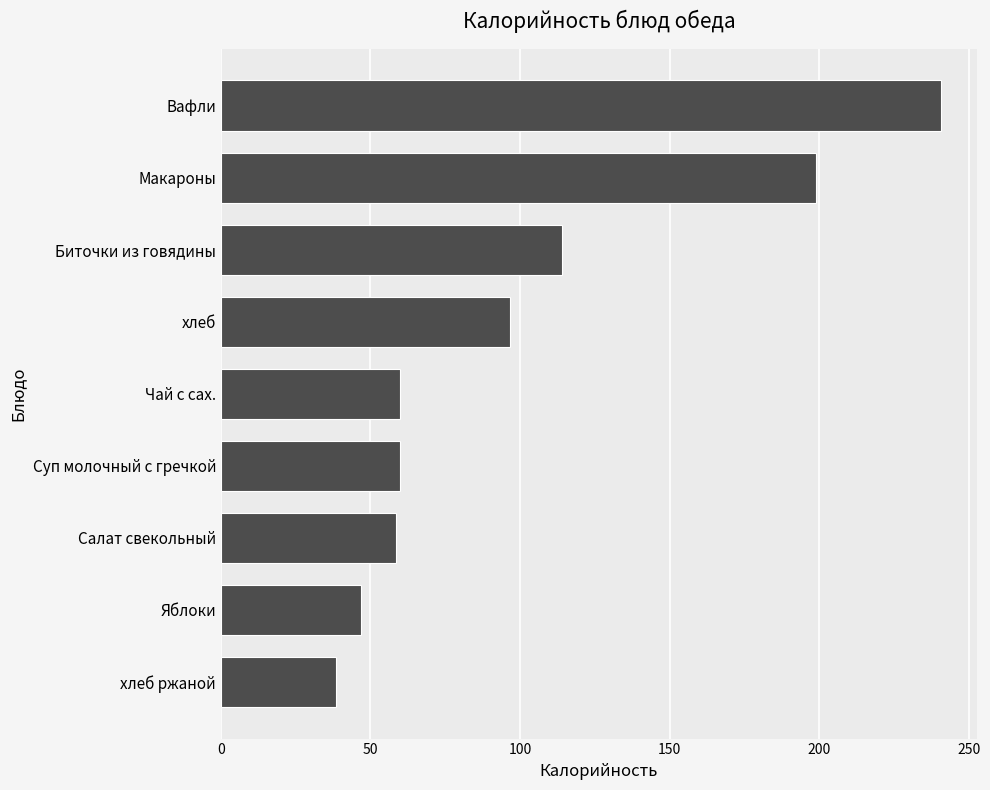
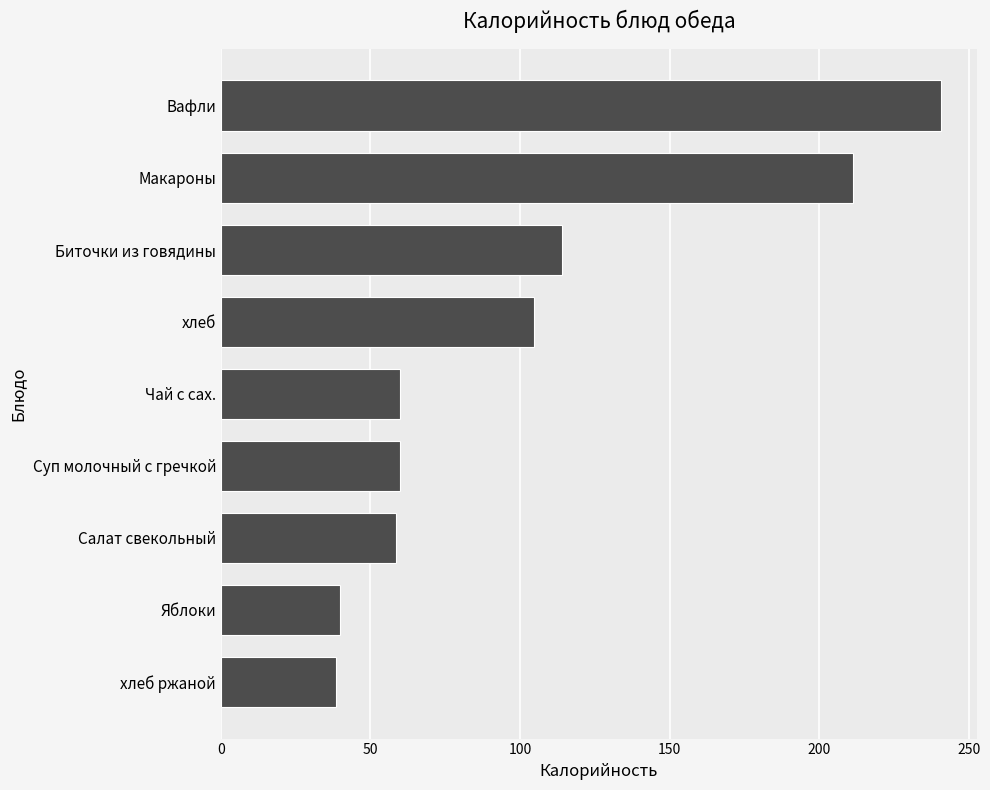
  {
    "Вафли": 241,
-   "Макароны": 199,
+   "Макароны": 211,
    "Биточки из говядины": 114,
-   "хлеб": 97,
+   "хлеб": 105,
    "Чай с сах.": 60,
    "Суп молочный с гречкой": 60,
    "Салат свекольный": 58,
-   "Яблоки": 47,
+   "Яблоки": 40,
    "хлеб ржаной": 39
  }
